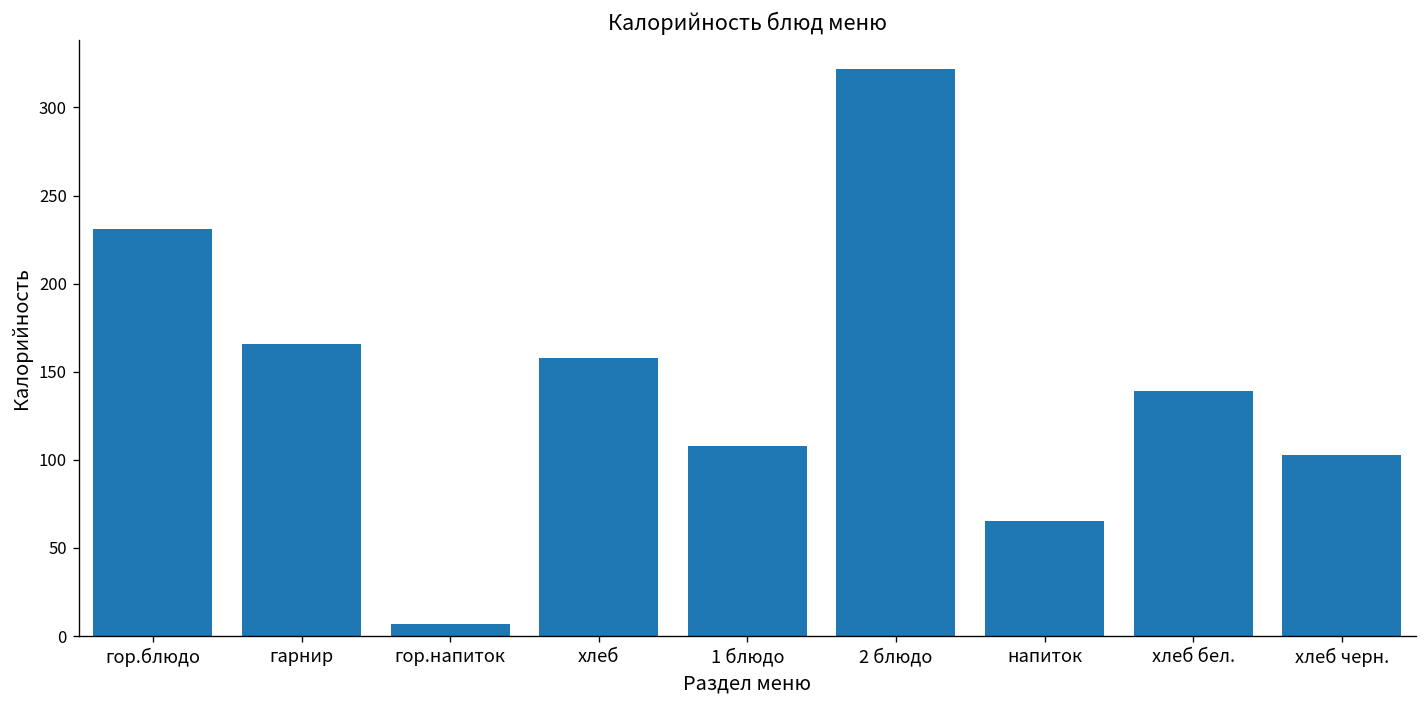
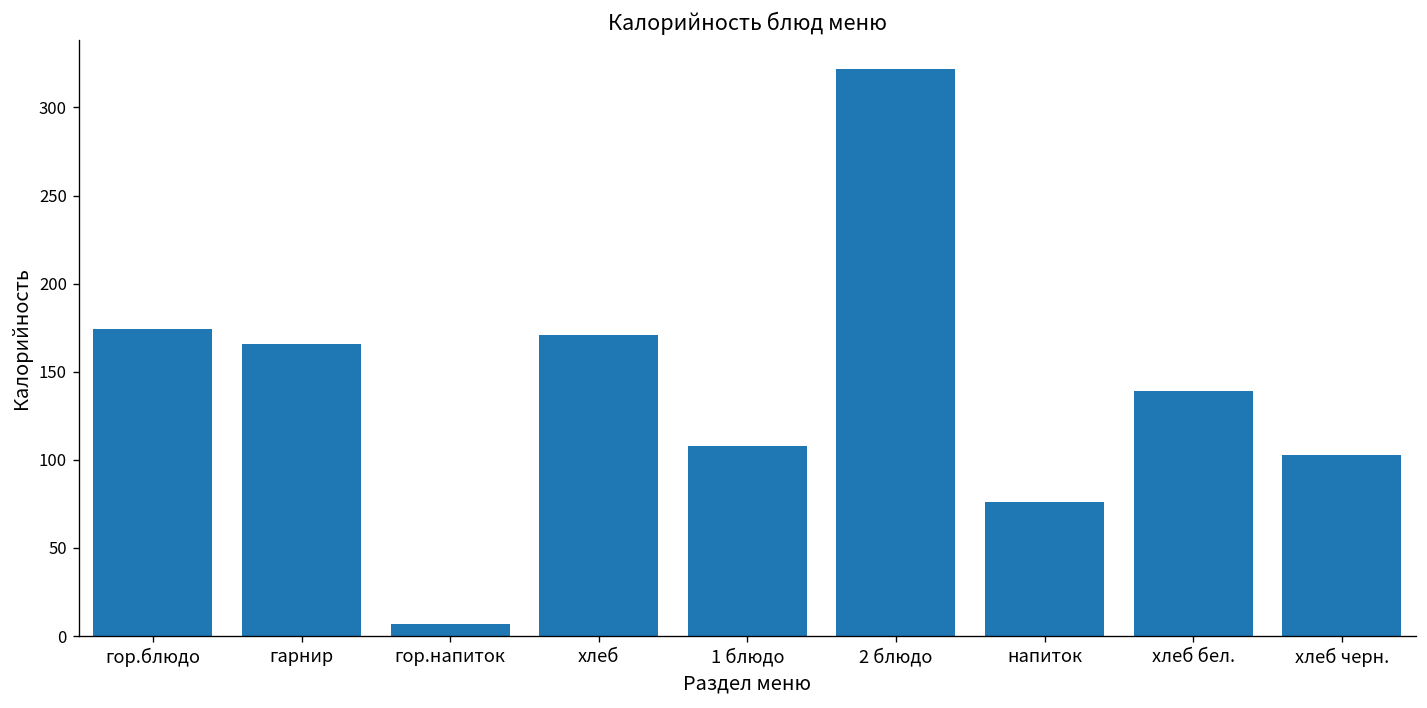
  {
-   "гор.блюдо": 231,
+   "гор.блюдо": 174,
    "гарнир": 166,
    "гор.напиток": 7,
-   "хлеб": 158,
+   "хлеб": 171,
    "1 блюдо": 108,
    "2 блюдо": 322,
-   "напиток": 65,
+   "напиток": 76,
    "хлеб бел.": 139,
    "хлеб черн.": 103
  }
